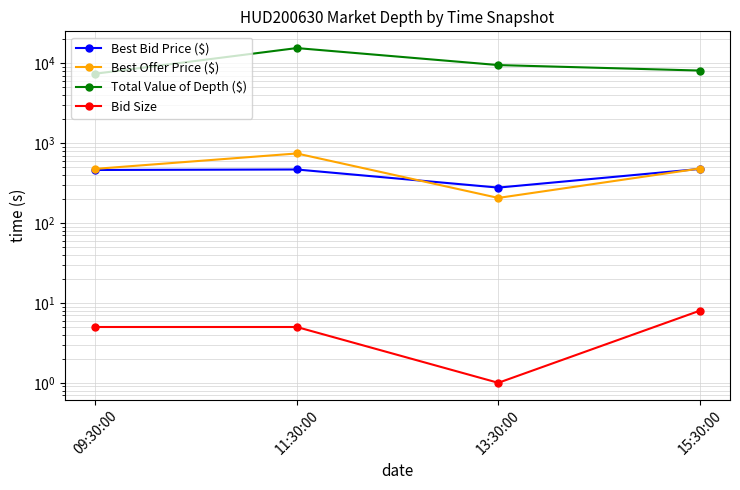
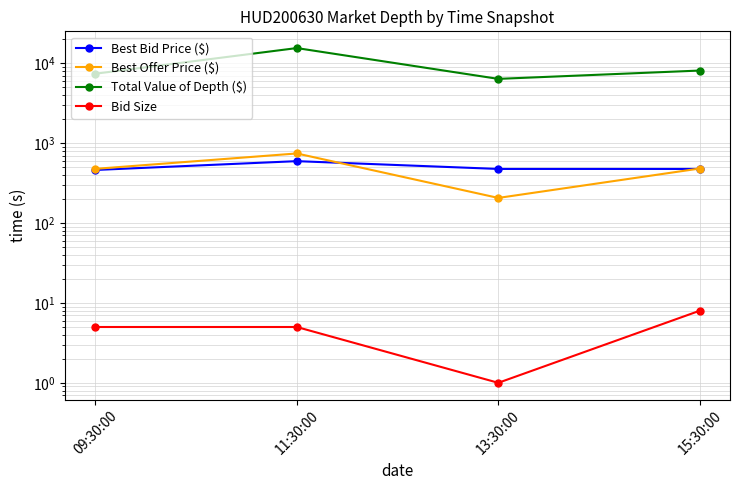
  {
    "Best Bid Price ($)": {
-     "11:30:00": 500,
-     "13:30:00": 280
+     "11:30:00": 600,
+     "13:30:00": 500
    },
    "Best Offer Price ($)": {
      "11:30:00": 700,
      "13:30:00": 210
    },
    "Total Value of Depth ($)": {
      "11:30:00": 16000,
-     "13:30:00": 10000,
+     "13:30:00": 6000,
      "15:30:00": 8000
    },
    "Bid Size": {
      "09:30:00": 5,
      "11:30:00": 5,
      "13:30:00": 1,
      "15:30:00": 8
    }
  }
